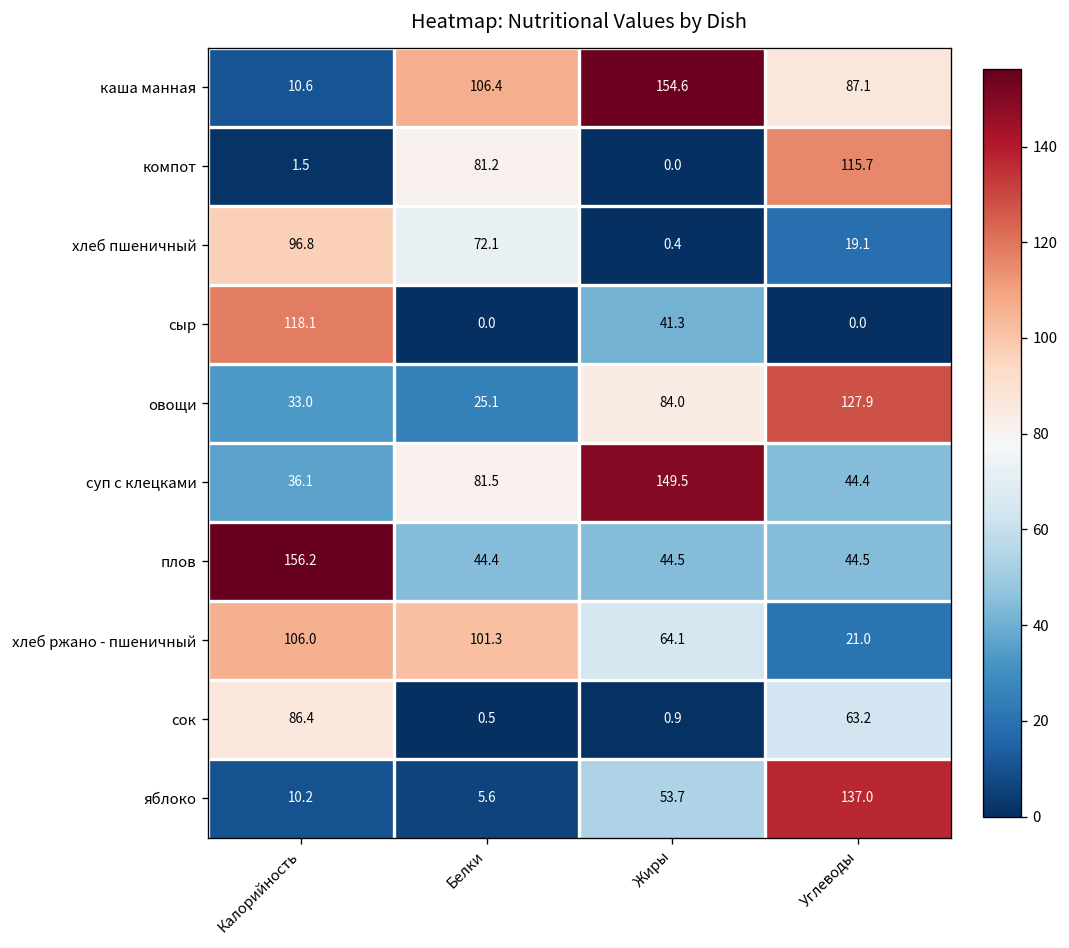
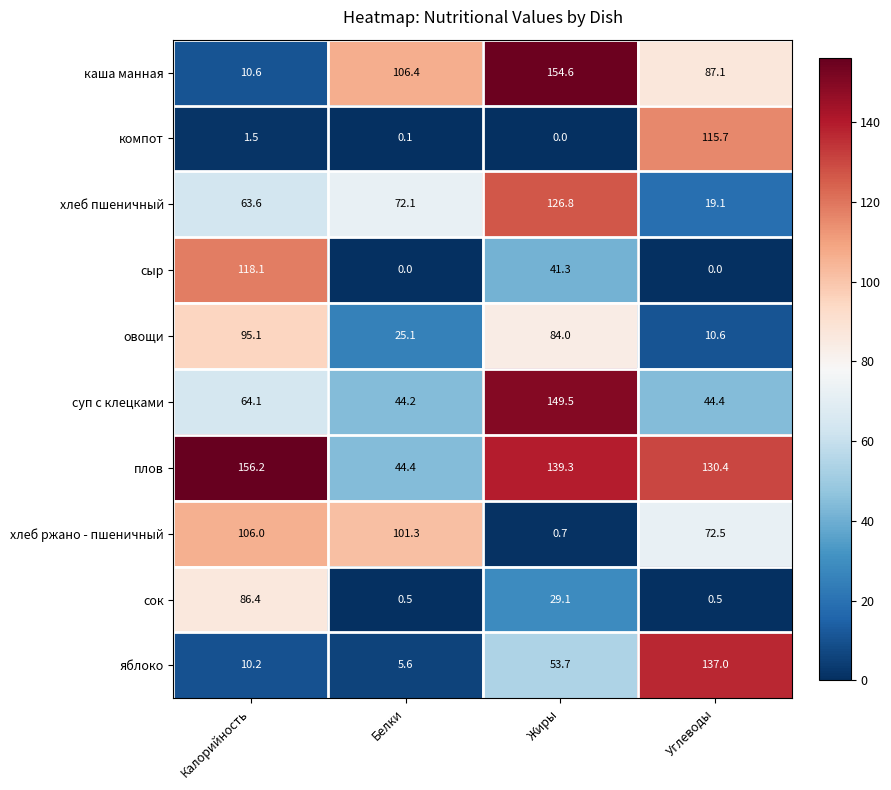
  {
    "каша манная": {
      "Калорийность": 10.6,
      "Белки": 106.4,
      "Жиры": 154.6,
      "Углеводы": 87.1
    },
    "компот": {
      "Калорийность": 1.5,
-     "Белки": 81.2,
+     "Белки": 0.1,
      "Жиры": 0.0,
      "Углеводы": 115.7
    },
    "хлеб пшеничный": {
-     "Калорийность": 96.8,
+     "Калорийность": 63.6,
      "Белки": 72.1,
-     "Жиры": 0.4,
+     "Жиры": 126.8,
      "Углеводы": 19.1
    },
    "сыр": {
      "Калорийность": 118.1,
      "Белки": 0.0,
      "Жиры": 41.3,
      "Углеводы": 0.0
    },
    "овощи": {
-     "Калорийность": 33.0,
+     "Калорийность": 95.1,
      "Белки": 25.1,
      "Жиры": 84.0,
-     "Углеводы": 127.9
+     "Углеводы": 10.6
    },
    "суп с клецками": {
-     "Калорийность": 36.1,
-     "Белки": 81.5,
+     "Калорийность": 64.1,
+     "Белки": 44.2,
      "Жиры": 149.5,
      "Углеводы": 44.4
    },
    "плов": {
      "Калорийность": 156.2,
      "Белки": 44.4,
-     "Жиры": 44.5,
-     "Углеводы": 44.5
+     "Жиры": 139.3,
+     "Углеводы": 130.4
    },
    "хлеб ржано - пшеничный": {
      "Калорийность": 106.0,
      "Белки": 101.3,
-     "Жиры": 64.1,
-     "Углеводы": 21.0
+     "Жиры": 0.7,
+     "Углеводы": 72.5
    },
    "сок": {
      "Калорийность": 86.4,
      "Белки": 0.5,
-     "Жиры": 0.9,
-     "Углеводы": 63.2
+     "Жиры": 29.1,
+     "Углеводы": 0.5
    },
    "яблоко": {
      "Калорийность": 10.2,
      "Белки": 5.6,
      "Жиры": 53.7,
      "Углеводы": 137.0
    }
  }
